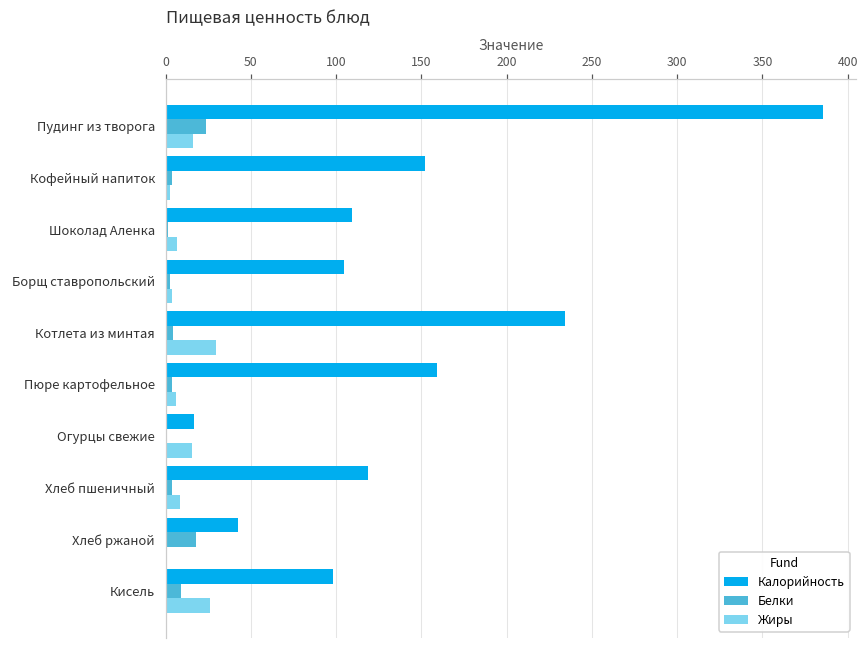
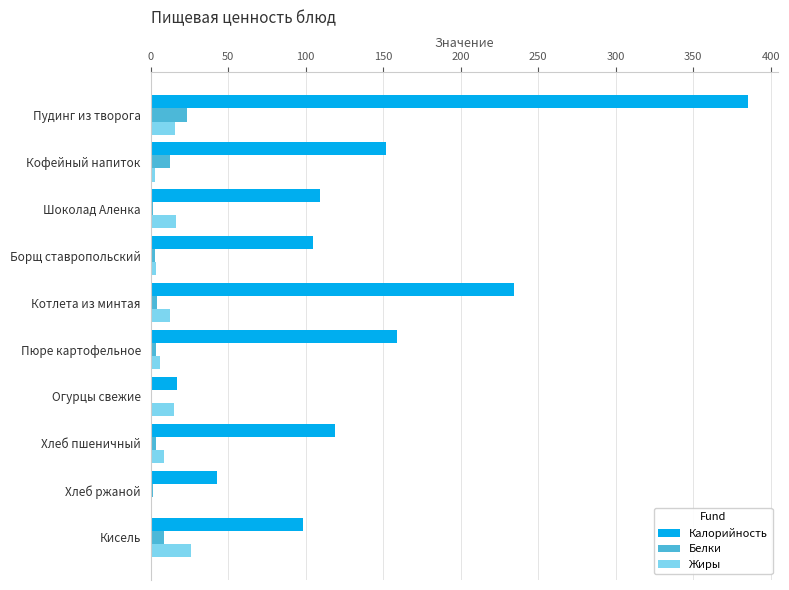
  {
    "Калорийность": {
      "Пудинг из творога": 386,
      "Кофейный напиток": 152,
      "Шоколад Аленка": 109,
      "Борщ ставропольский": 105,
      "Котлета из минтая": 234,
      "Пюре картофельное": 159,
      "Огурцы свежие": 17,
      "Хлеб пшеничный": 119,
      "Хлеб ржаной": 43,
      "Кисель": 98
    },
    "Белки": {
      "Пудинг из творога": 24,
-     "Кофейный напиток": 4,
+     "Кофейный напиток": 13,
      "Шоколад Аленка": 2,
      "Борщ ставропольский": 3,
      "Котлета из минтая": 4,
      "Пюре картофельное": 4,
      "Хлеб пшеничный": 4,
-     "Хлеб ржаной": 18,
+     "Хлеб ржаной": 2,
      "Кисель": 9
    },
    "Жиры": {
      "Пудинг из творога": 16,
      "Кофейный напиток": 3,
-     "Шоколад Аленка": 7,
+     "Шоколад Аленка": 17,
      "Борщ ставропольский": 4,
-     "Котлета из минтая": 30,
+     "Котлета из минтая": 12,
      "Пюре картофельное": 6,
      "Огурцы свежие": 15,
      "Хлеб пшеничный": 9,
      "Кисель": 26
    }
  }
